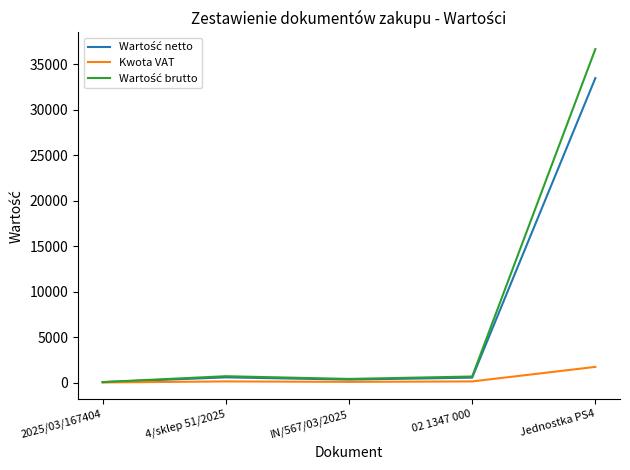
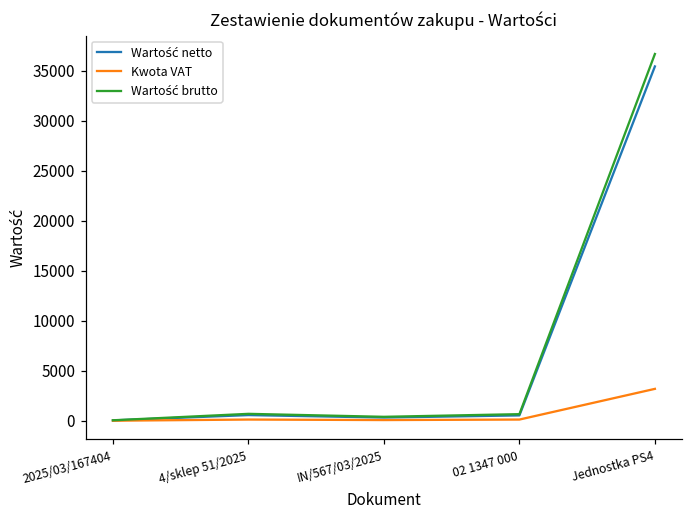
  {
    "Wartość netto": {
-     "Jednostka PS4": 33000
+     "Jednostka PS4": 35000
    },
    "Kwota VAT": {
      "4/sklep 51/2025": 0,
      "02 1347 000": 0,
-     "Jednostka PS4": 2000
+     "Jednostka PS4": 3000
    },
    "Wartość brutto": {
      "Jednostka PS4": 37000
    }
  }
